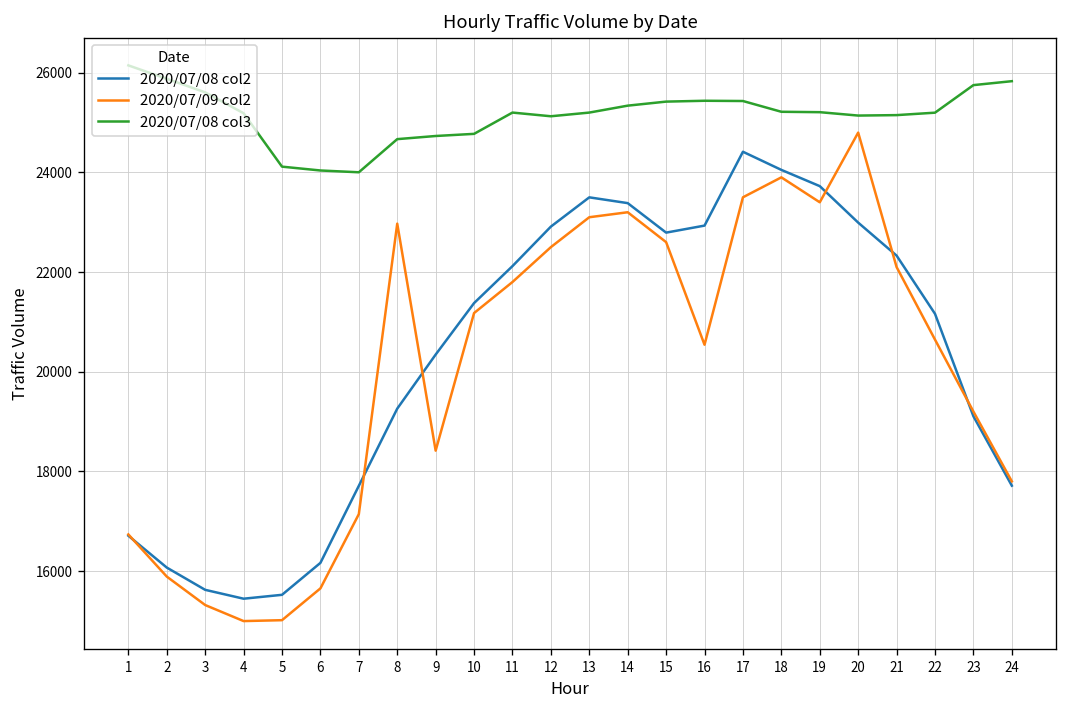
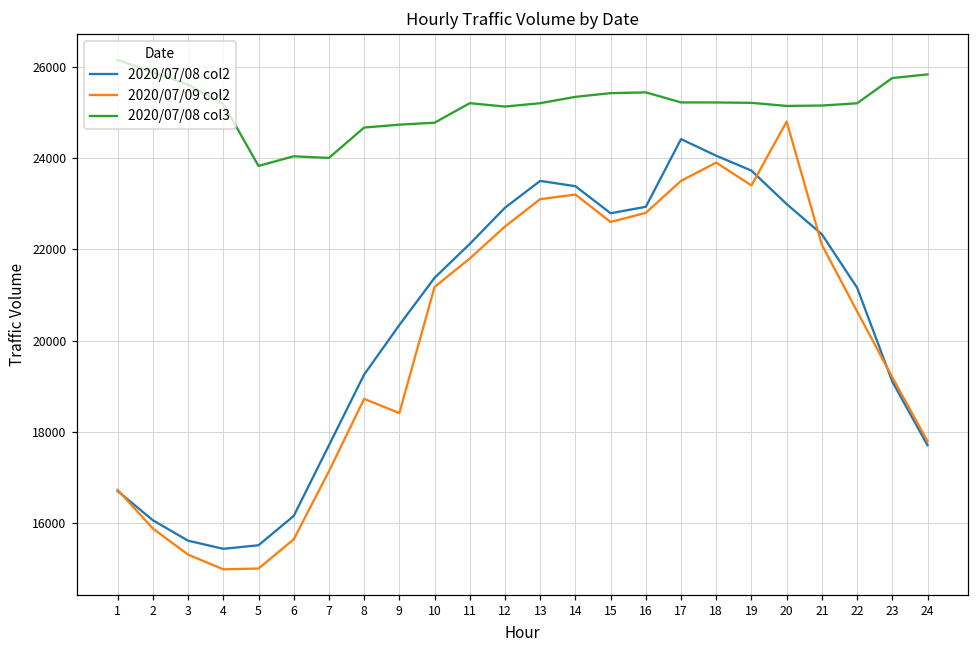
  {
    "2020/07/08 col2": {
      "2": 16100,
      "3": 15600,
      "4": 15400,
      "5": 15500,
      "6": 16200,
      "7": 17700,
      "8": 19300,
      "9": 20300,
      "10": 21400,
      "11": 22100,
      "12": 22900,
      "13": 23500,
      "14": 23400,
      "15": 22800,
      "16": 22900,
      "17": 24400,
      "18": 24100,
      "19": 23700,
      "20": 23000,
      "21": 22300,
      "22": 21200,
      "23": 19100,
      "24": 17700
    },
    "2020/07/09 col2": {
      "2": 15900,
      "3": 15300,
      "4": 15000,
      "5": 15000,
      "6": 15700,
      "7": 17100,
-     "8": 23000,
+     "8": 18700,
      "9": 18400,
      "10": 21200,
      "11": 21800,
      "12": 22500,
      "13": 23100,
      "14": 23200,
      "15": 22600,
-     "16": 20500,
+     "16": 22800,
      "17": 23500,
      "18": 23900,
      "19": 23400,
      "20": 24800,
      "21": 22100,
      "22": 20600,
      "23": 19200,
      "24": 17800
    },
    "2020/07/08 col3": {
-     "5": 24100,
+     "5": 23800,
      "6": 24000,
      "7": 24000,
      "8": 24700,
      "9": 24700,
      "10": 24800,
      "11": 25200,
      "12": 25100,
      "13": 25200,
      "14": 25300,
      "15": 25400,
      "16": 25400,
-     "17": 25400,
+     "17": 25200,
      "18": 25200,
      "19": 25200,
      "20": 25100,
      "21": 25100,
      "22": 25200,
      "23": 25800,
      "24": 25800
    }
  }
